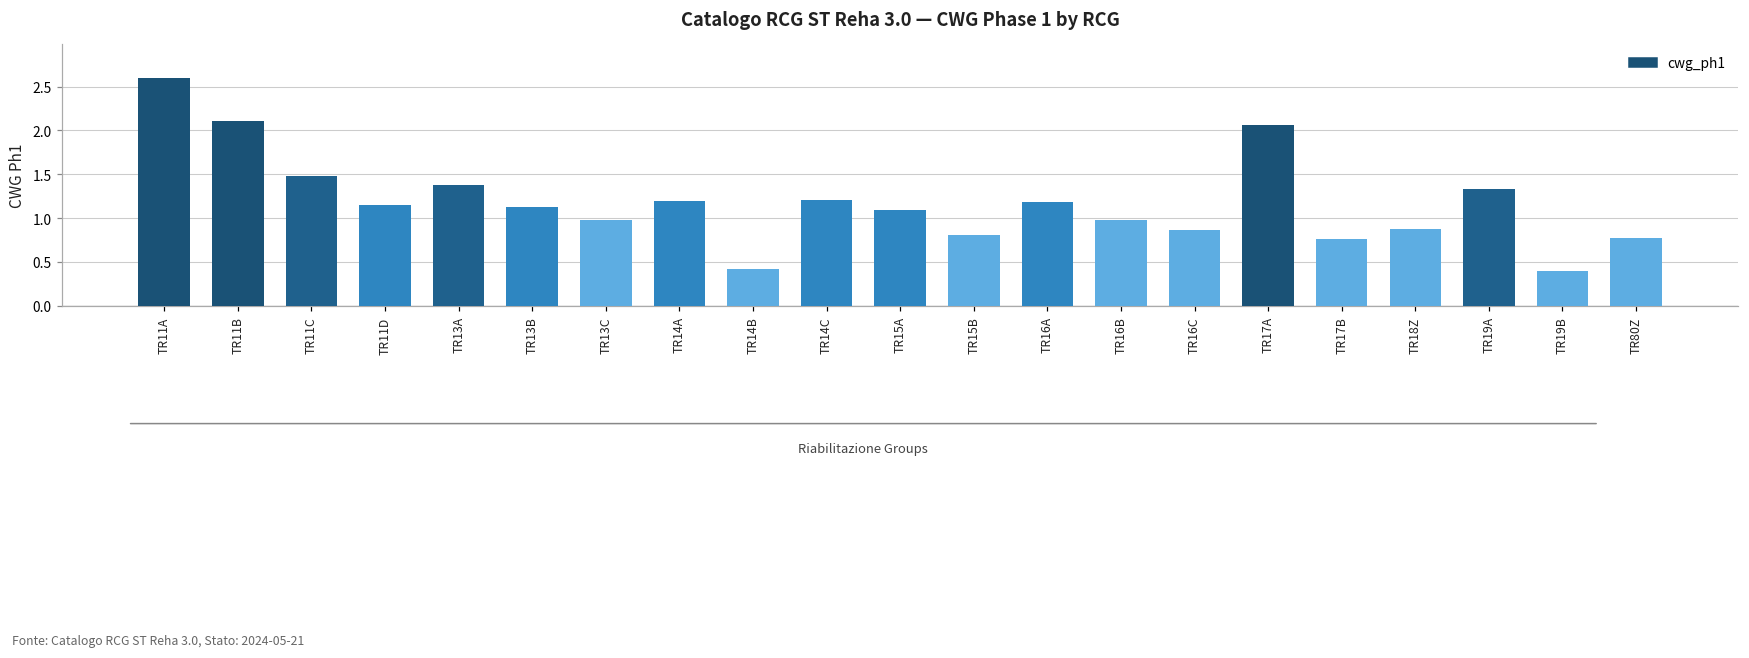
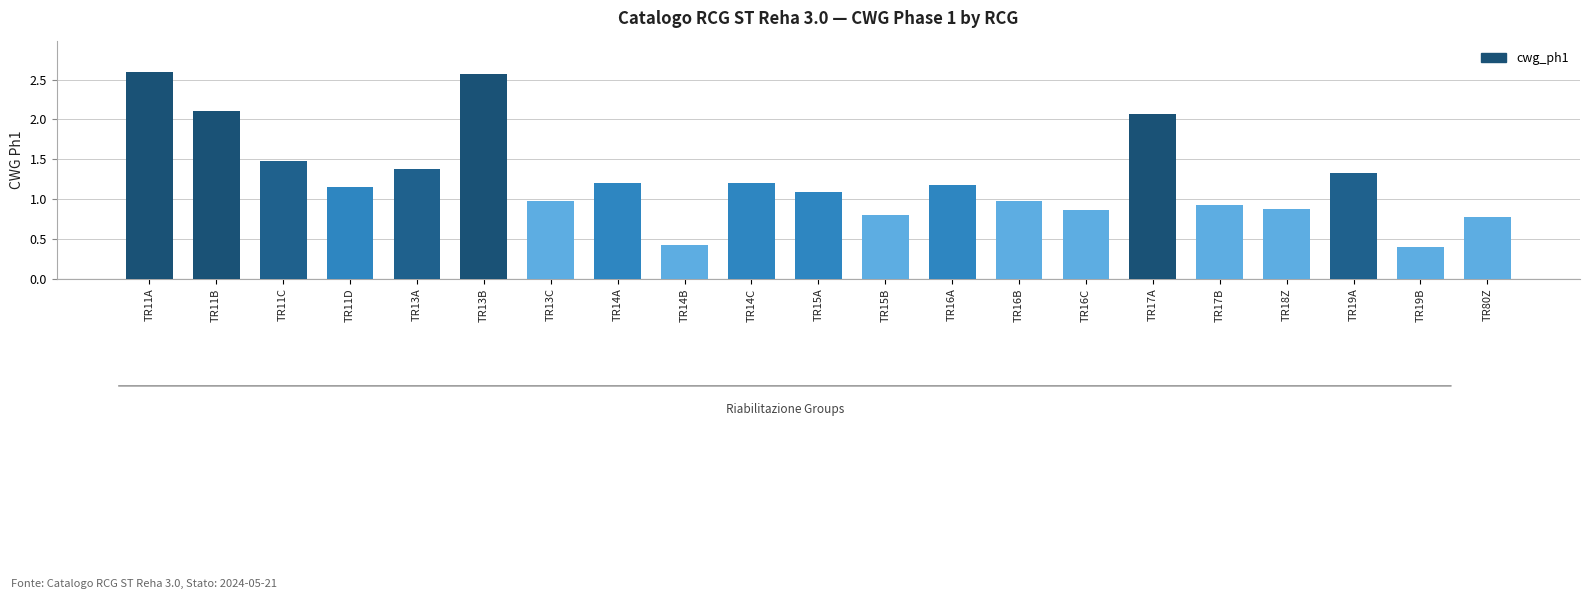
  {
    "TR11A": 2.6,
    "TR11B": 2.1,
    "TR11C": 1.5,
    "TR11D": 1.2,
    "TR13A": 1.4,
-   "TR13B": 1.1,
+   "TR13B": 2.6,
    "TR13C": 1.0,
    "TR14A": 1.2,
    "TR14B": 0.4,
    "TR14C": 1.2,
    "TR15A": 1.1,
    "TR15B": 0.8,
    "TR16A": 1.2,
    "TR16B": 1.0,
    "TR16C": 0.9,
    "TR17A": 2.1,
-   "TR17B": 0.8,
+   "TR17B": 0.9,
    "TR18Z": 0.9,
    "TR19A": 1.3,
    "TR19B": 0.4,
    "TR80Z": 0.8
  }
